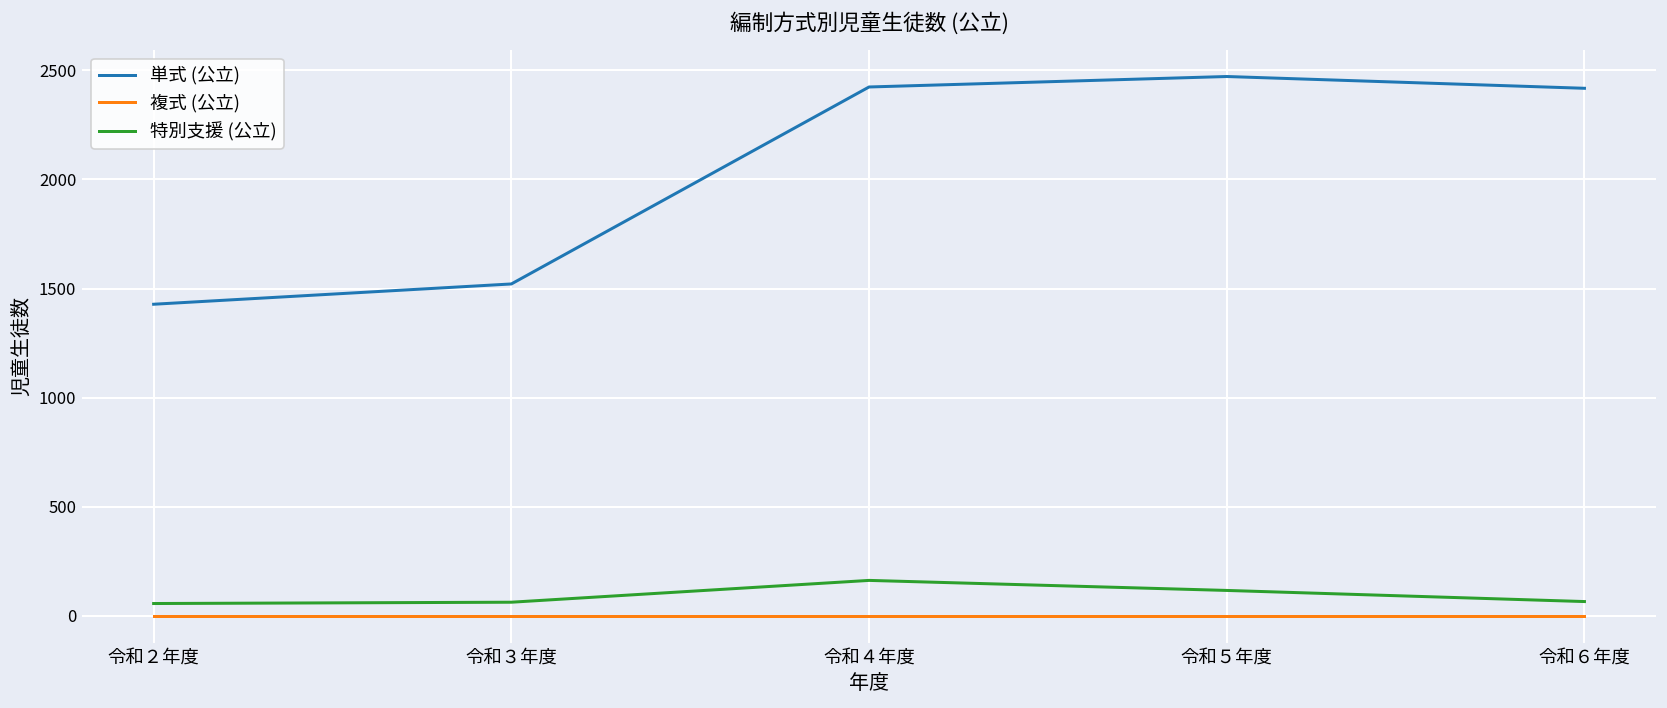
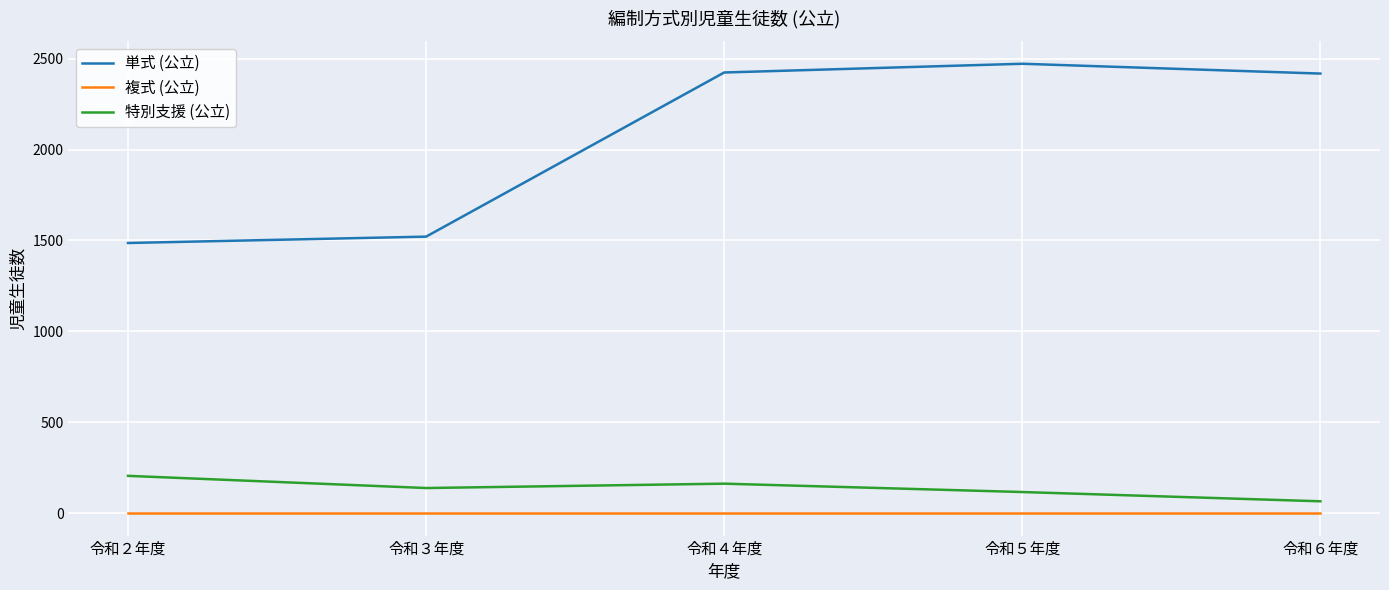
  {
    "単式 (公立)": {
-     "令和２年度": 1430,
+     "令和２年度": 1490,
      "令和３年度": 1520,
      "令和４年度": 2420,
      "令和５年度": 2470,
      "令和６年度": 2420
    },
    "複式 (公立)": {
      "令和２年度": 0,
      "令和３年度": 0,
      "令和４年度": 0,
      "令和５年度": 0,
      "令和６年度": 0
    },
    "特別支援 (公立)": {
-     "令和２年度": 60,
-     "令和３年度": 60,
+     "令和２年度": 210,
+     "令和３年度": 140,
      "令和４年度": 160,
      "令和５年度": 120,
      "令和６年度": 70
    }
  }
